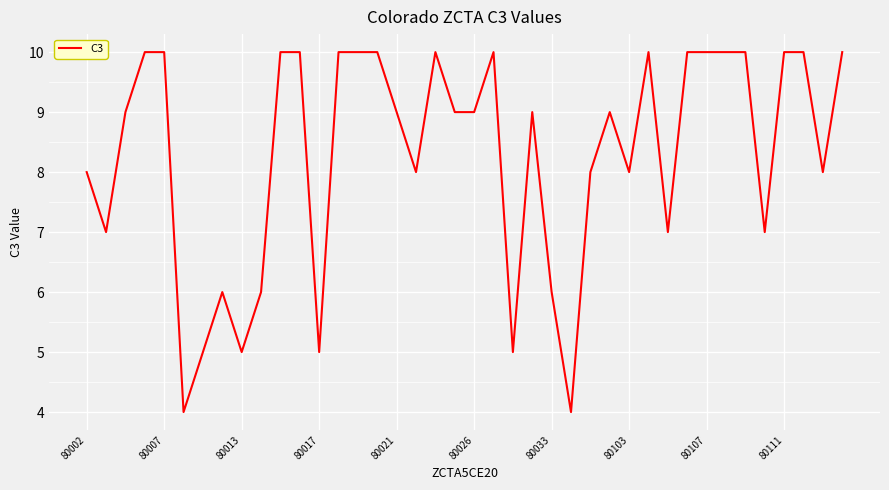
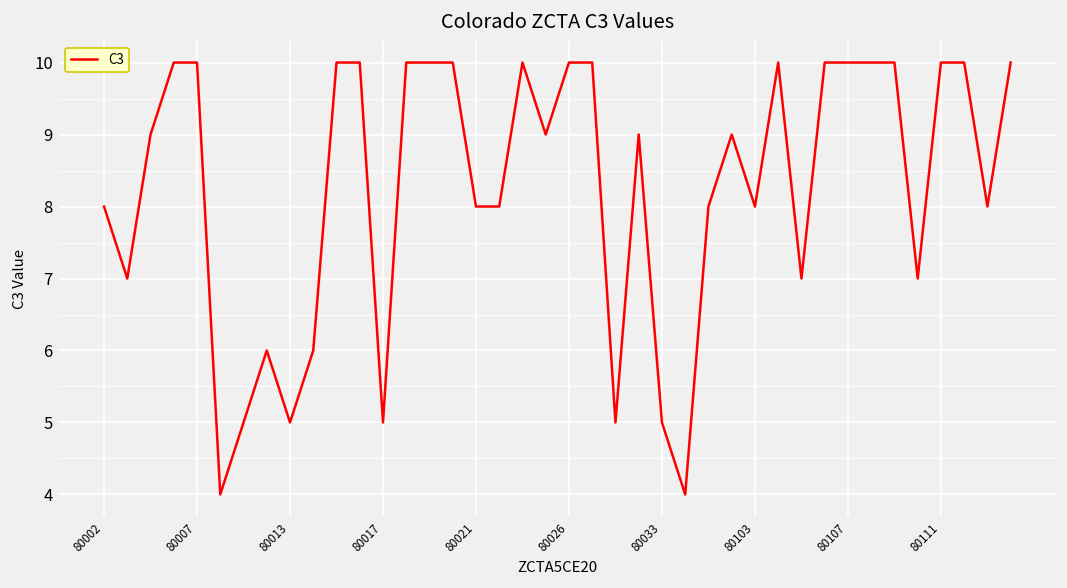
  {
    "80002": 8,
    "80007": 10,
    "80013": 5,
    "80017": 5,
-   "80021": 9,
-   "80026": 9,
-   "80033": 6,
+   "80021": 8,
+   "80026": 10,
+   "80033": 5,
    "80103": 8,
    "80107": 10,
    "80111": 10
  }
